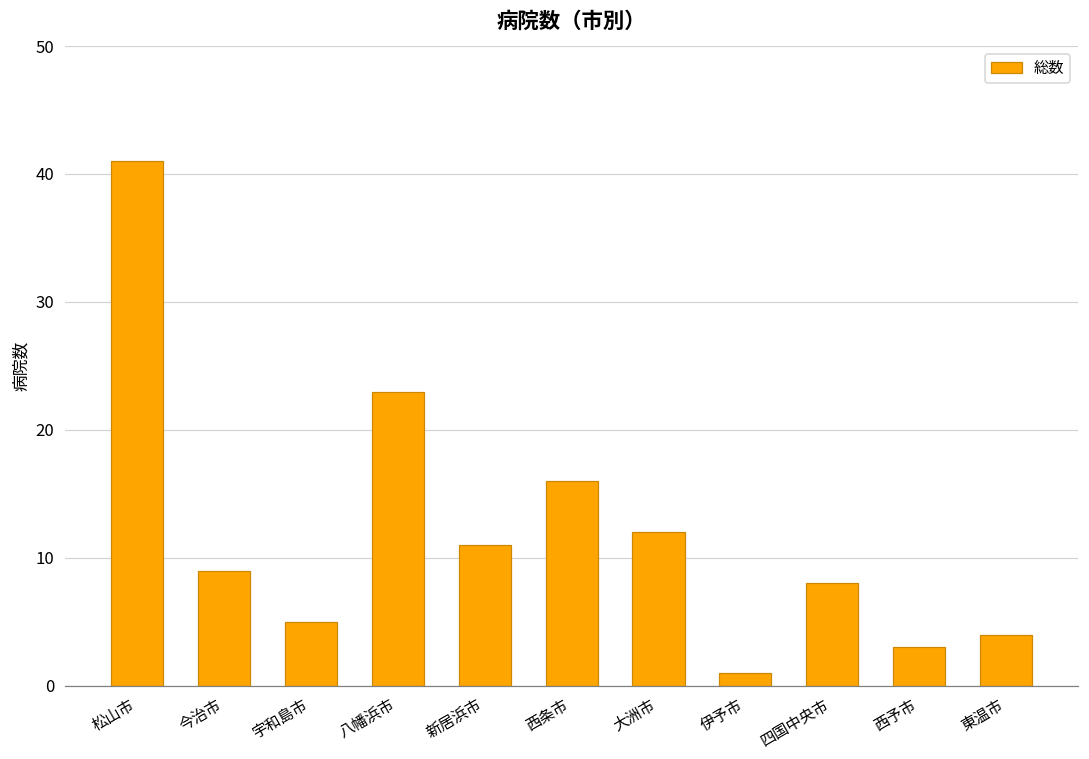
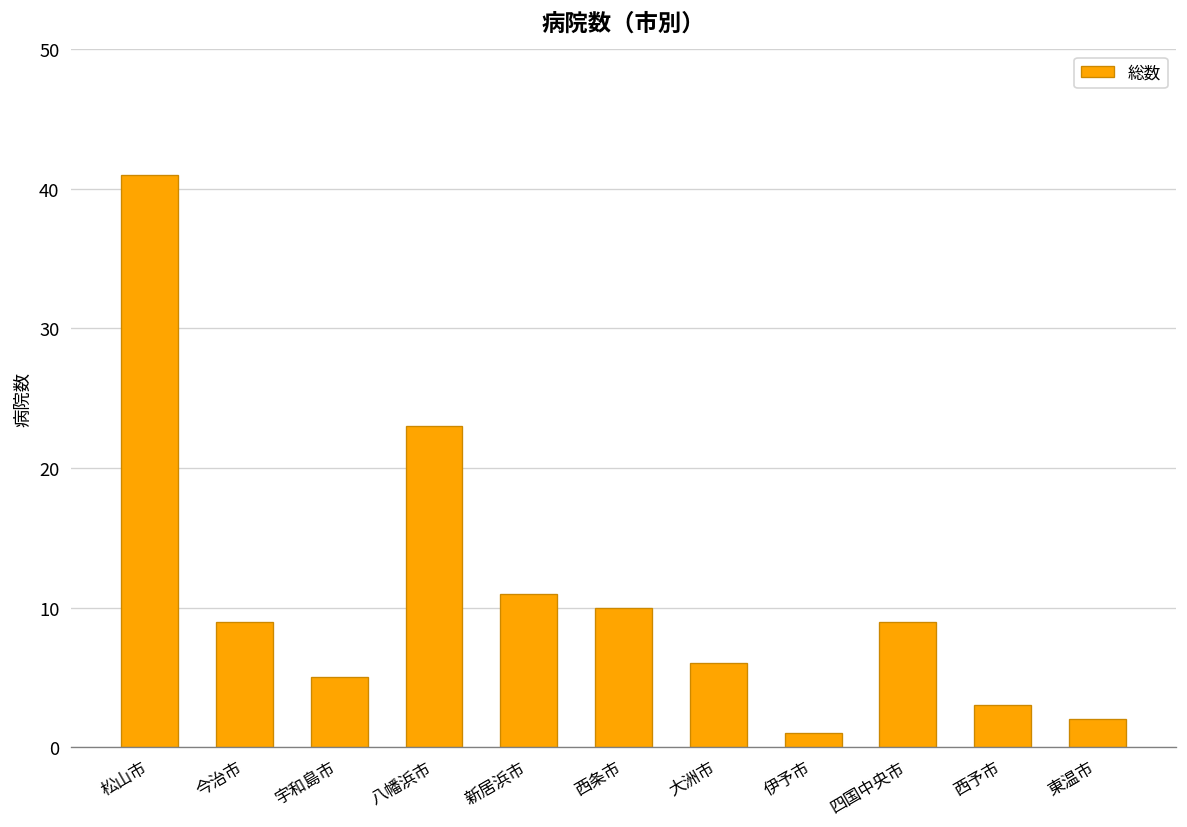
  {
    "松山市": 41,
    "今治市": 9,
    "宇和島市": 5,
    "八幡浜市": 23,
    "新居浜市": 11,
-   "西条市": 16,
-   "大洲市": 12,
+   "西条市": 10,
+   "大洲市": 6,
    "伊予市": 1,
-   "四国中央市": 8,
+   "四国中央市": 9,
    "西予市": 3,
-   "東温市": 4
+   "東温市": 2
  }
